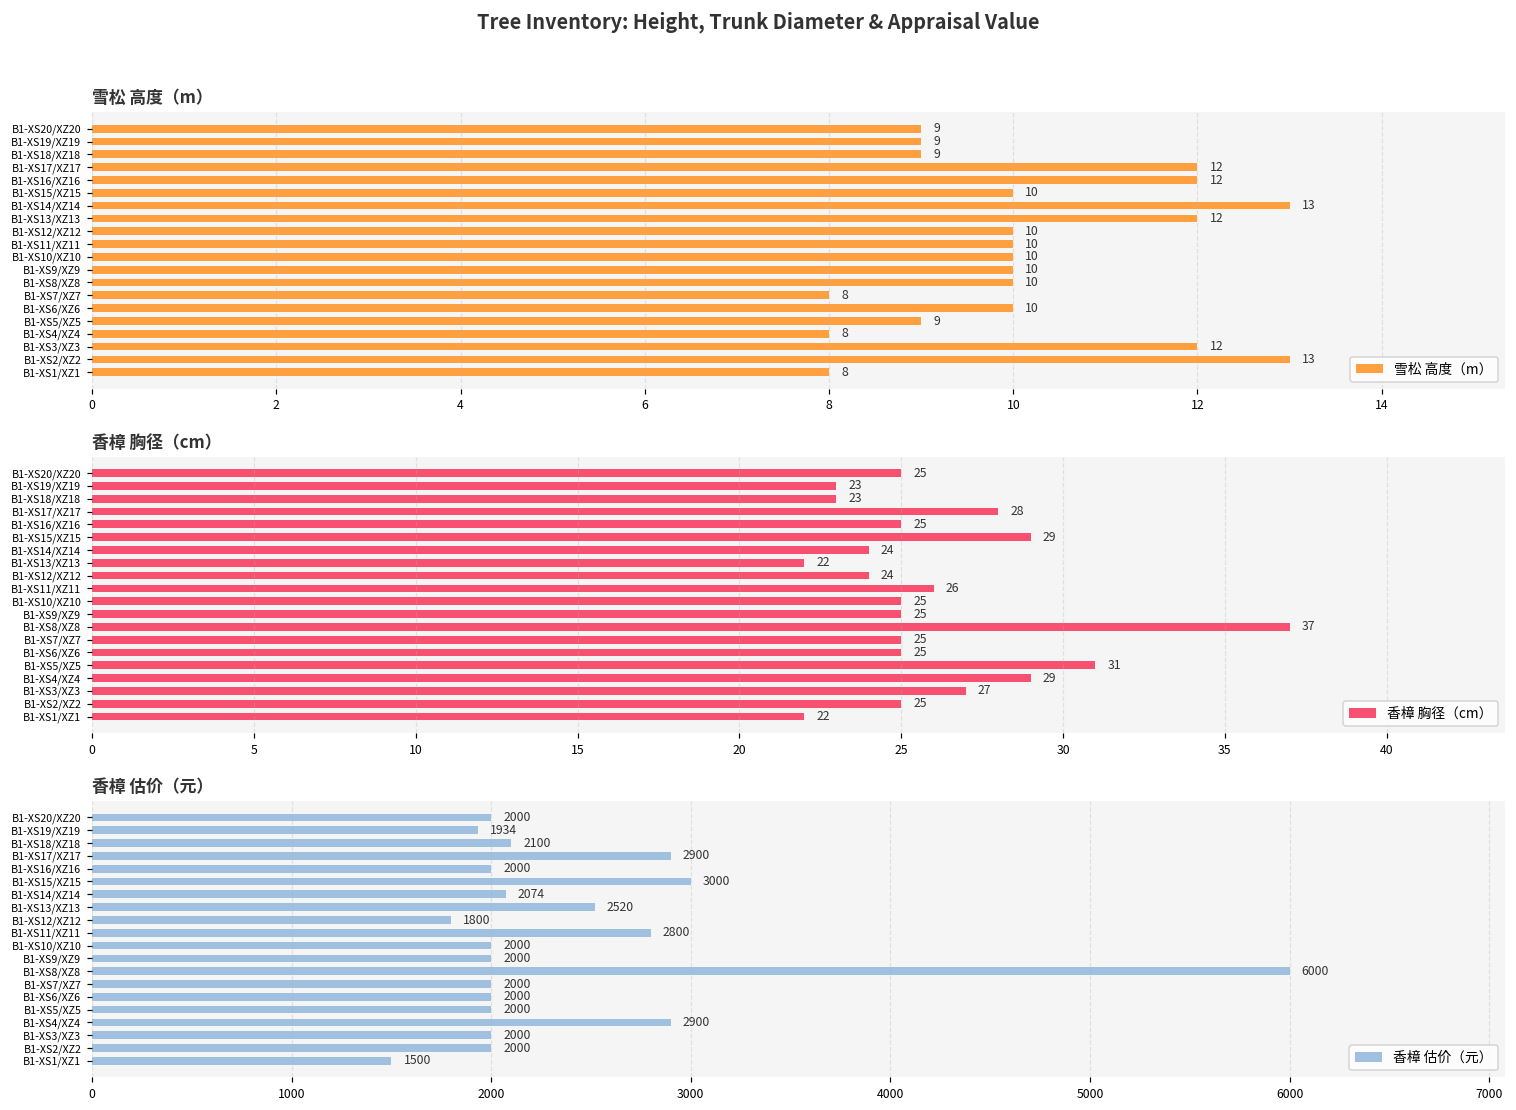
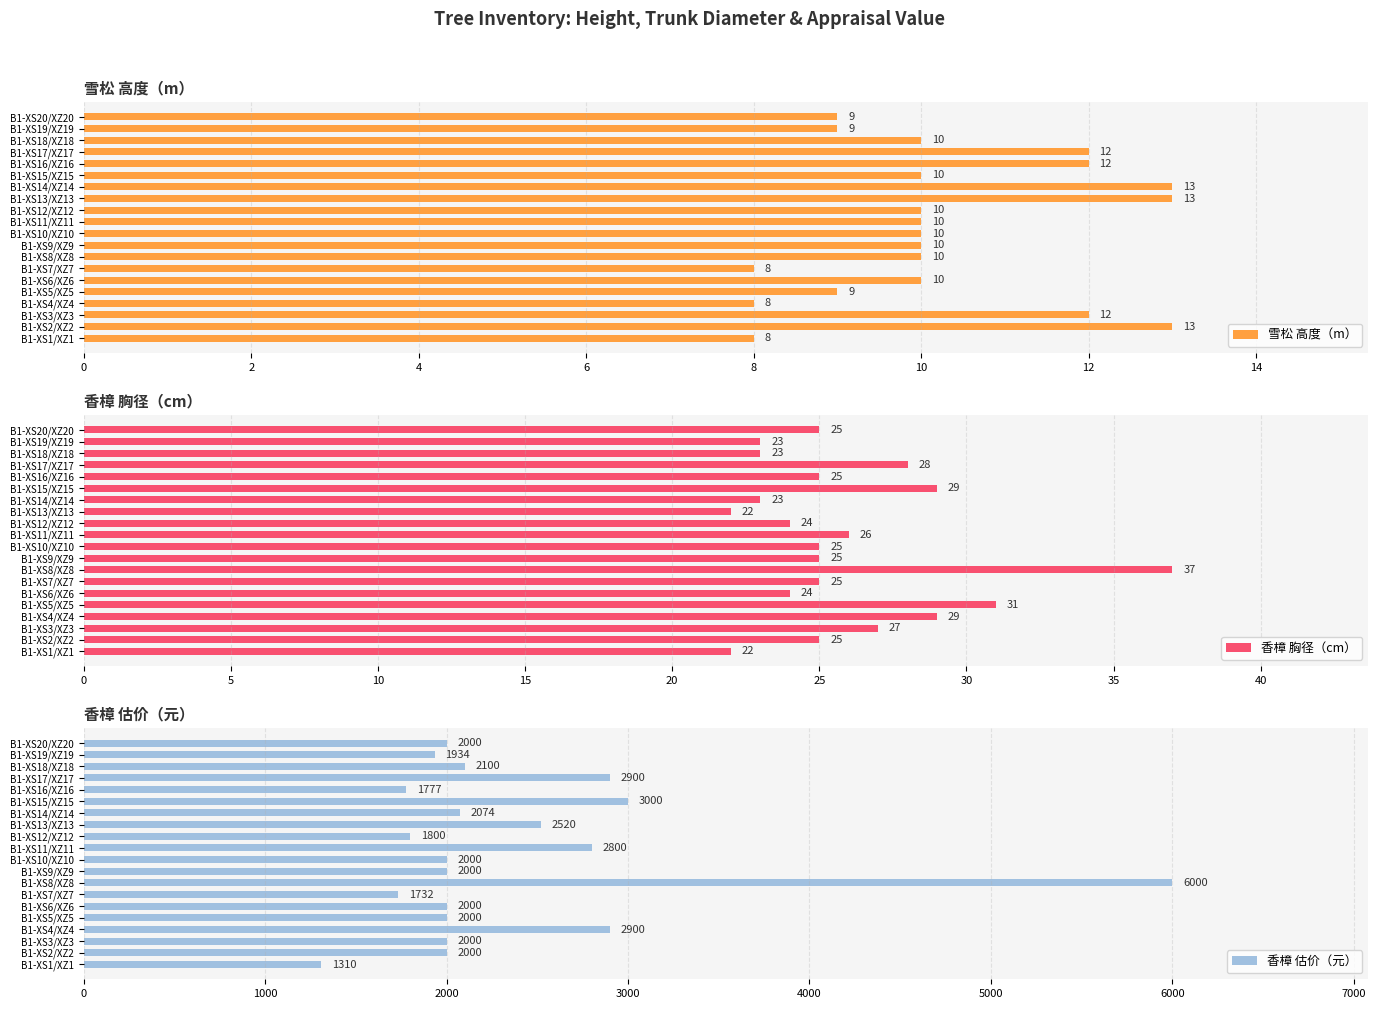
  {
    "雪松 高度（m）": {
      "B1-XS20/XZ20": 9,
      "B1-XS19/XZ19": 9,
-     "B1-XS18/XZ18": 9,
+     "B1-XS18/XZ18": 10,
      "B1-XS17/XZ17": 12,
      "B1-XS16/XZ16": 12,
      "B1-XS15/XZ15": 10,
      "B1-XS14/XZ14": 13,
-     "B1-XS13/XZ13": 12,
+     "B1-XS13/XZ13": 13,
      "B1-XS12/XZ12": 10,
      "B1-XS11/XZ11": 10,
      "B1-XS10/XZ10": 10,
      "B1-XS9/XZ9": 10,
      "B1-XS8/XZ8": 10,
      "B1-XS7/XZ7": 8,
      "B1-XS6/XZ6": 10,
      "B1-XS5/XZ5": 9,
      "B1-XS4/XZ4": 8,
      "B1-XS3/XZ3": 12,
      "B1-XS2/XZ2": 13,
      "B1-XS1/XZ1": 8
    },
    "香樟 胸径（cm）": {
      "B1-XS20/XZ20": 25,
      "B1-XS19/XZ19": 23,
      "B1-XS18/XZ18": 23,
      "B1-XS17/XZ17": 28,
      "B1-XS16/XZ16": 25,
      "B1-XS15/XZ15": 29,
-     "B1-XS14/XZ14": 24,
+     "B1-XS14/XZ14": 23,
      "B1-XS13/XZ13": 22,
      "B1-XS12/XZ12": 24,
      "B1-XS11/XZ11": 26,
      "B1-XS10/XZ10": 25,
      "B1-XS9/XZ9": 25,
      "B1-XS8/XZ8": 37,
      "B1-XS7/XZ7": 25,
-     "B1-XS6/XZ6": 25,
+     "B1-XS6/XZ6": 24,
      "B1-XS5/XZ5": 31,
      "B1-XS4/XZ4": 29,
      "B1-XS3/XZ3": 27,
      "B1-XS2/XZ2": 25,
      "B1-XS1/XZ1": 22
    },
    "香樟 估价（元）": {
      "B1-XS20/XZ20": 2000,
      "B1-XS19/XZ19": 1934,
      "B1-XS18/XZ18": 2100,
      "B1-XS17/XZ17": 2900,
-     "B1-XS16/XZ16": 2000,
+     "B1-XS16/XZ16": 1777,
      "B1-XS15/XZ15": 3000,
      "B1-XS14/XZ14": 2074,
      "B1-XS13/XZ13": 2520,
      "B1-XS12/XZ12": 1800,
      "B1-XS11/XZ11": 2800,
      "B1-XS10/XZ10": 2000,
      "B1-XS9/XZ9": 2000,
      "B1-XS8/XZ8": 6000,
-     "B1-XS7/XZ7": 2000,
+     "B1-XS7/XZ7": 1732,
      "B1-XS6/XZ6": 2000,
      "B1-XS5/XZ5": 2000,
      "B1-XS4/XZ4": 2900,
      "B1-XS3/XZ3": 2000,
      "B1-XS2/XZ2": 2000,
-     "B1-XS1/XZ1": 1500
+     "B1-XS1/XZ1": 1310
    }
  }
